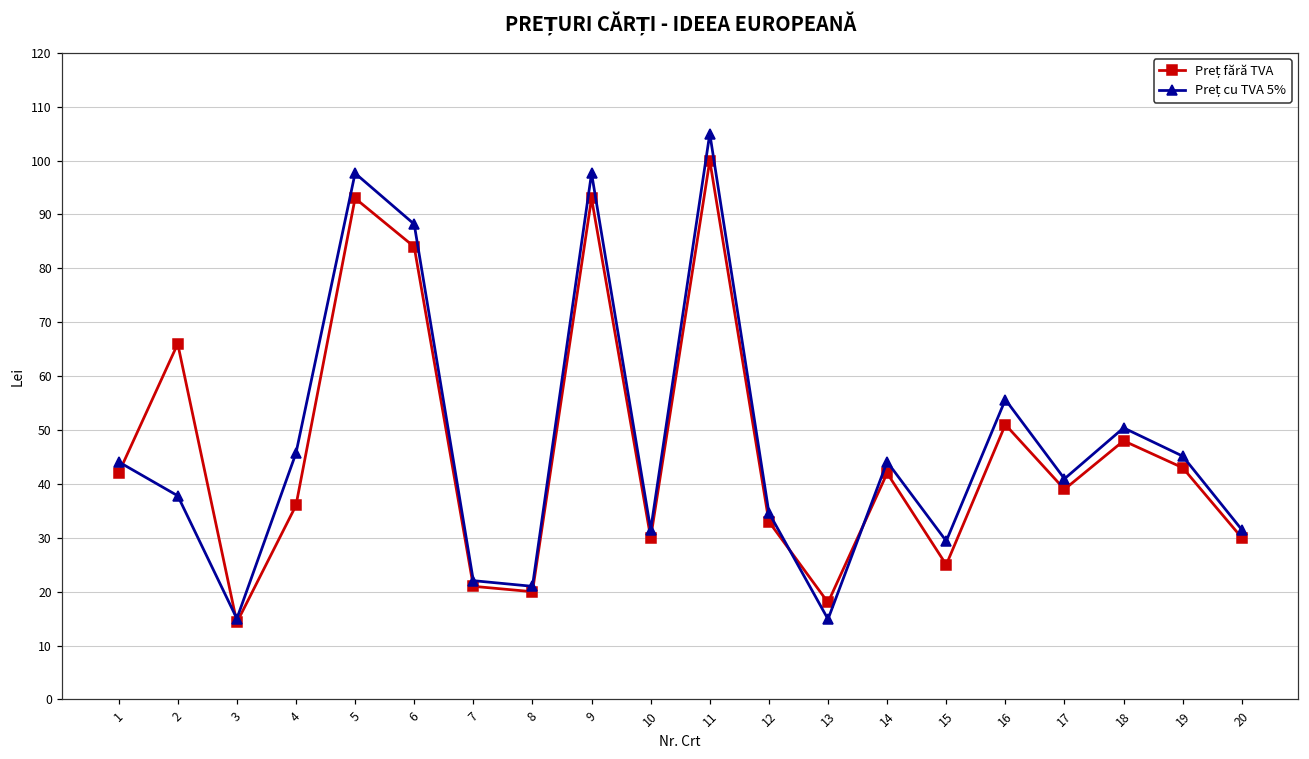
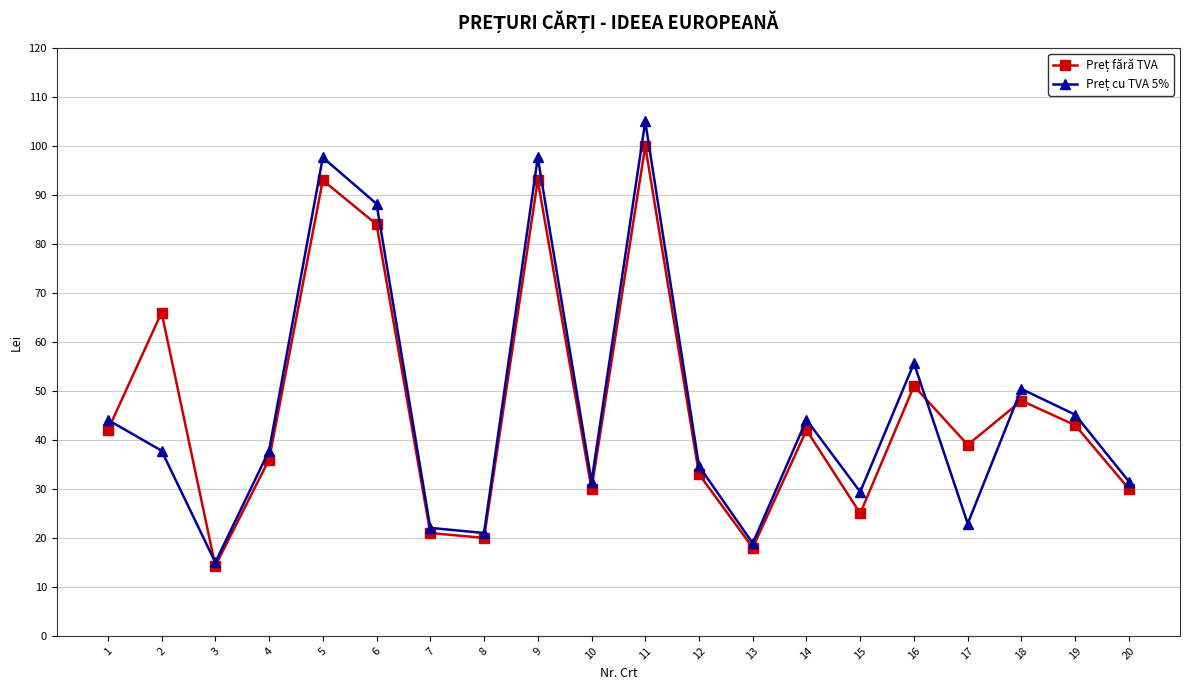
  {
    "Preț fără TVA": {
      "1": 42,
      "2": 66,
      "3": 14,
      "4": 36,
      "5": 93,
      "6": 84,
      "7": 21,
      "8": 20,
      "9": 93,
      "10": 30,
      "11": 100,
      "12": 33,
      "13": 18,
      "14": 42,
      "15": 25,
      "16": 51,
      "17": 39,
      "18": 48,
      "19": 43,
      "20": 30
    },
    "Preț cu TVA 5%": {
      "1": 44,
      "2": 38,
      "3": 15,
-     "4": 46,
+     "4": 38,
      "5": 98,
      "6": 88,
      "7": 22,
      "8": 21,
      "9": 98,
      "10": 32,
      "11": 105,
      "12": 35,
-     "13": 15,
+     "13": 19,
      "14": 44,
      "15": 29,
      "16": 56,
-     "17": 41,
+     "17": 23,
      "18": 50,
      "19": 45,
      "20": 32
    }
  }
